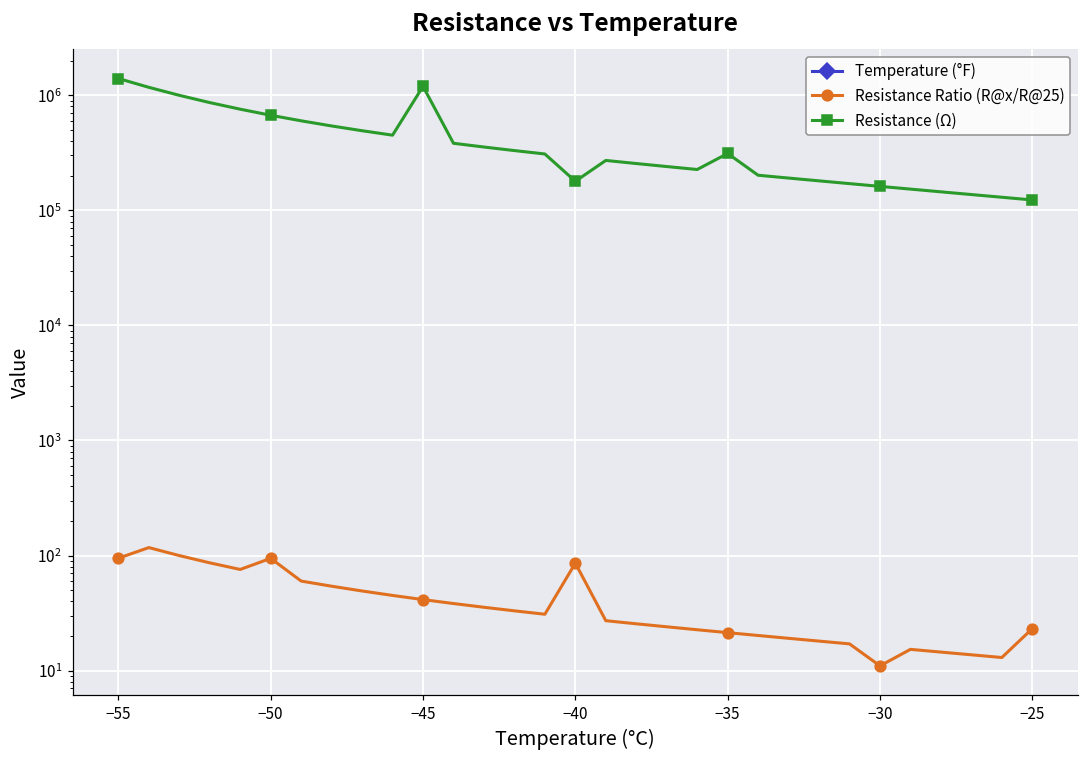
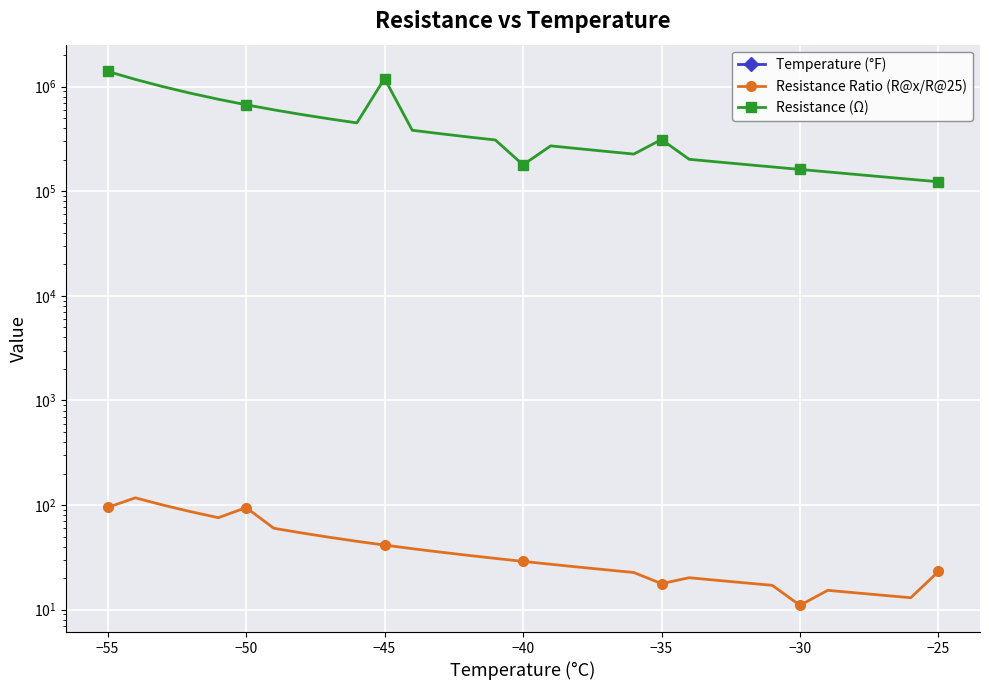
  {
    "Resistance Ratio (R@x/R@25)": {
      "−55": 90,
      "−50": 90,
      "−45": 41,
-     "−40": 90,
-     "−35": 21,
+     "−40": 29,
+     "−35": 18,
      "−30": 11,
      "−25": 23
    },
    "Resistance (Ω)": {
      "−55": 1400000,
      "−50": 700000,
      "−45": 1200000,
      "−40": 180000,
      "−35": 310000,
      "−30": 160000,
      "−25": 120000
    }
  }
